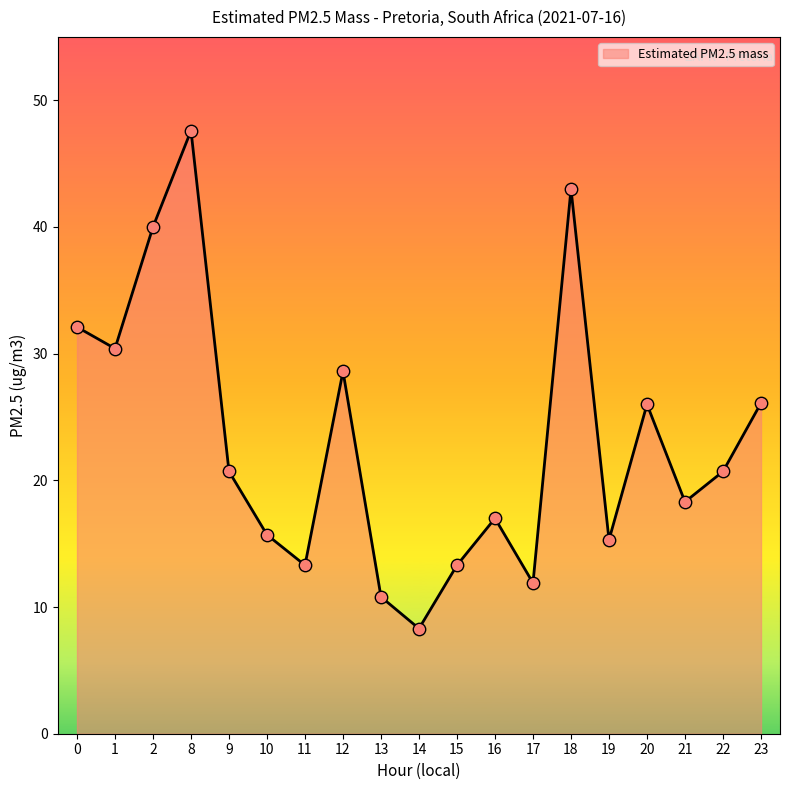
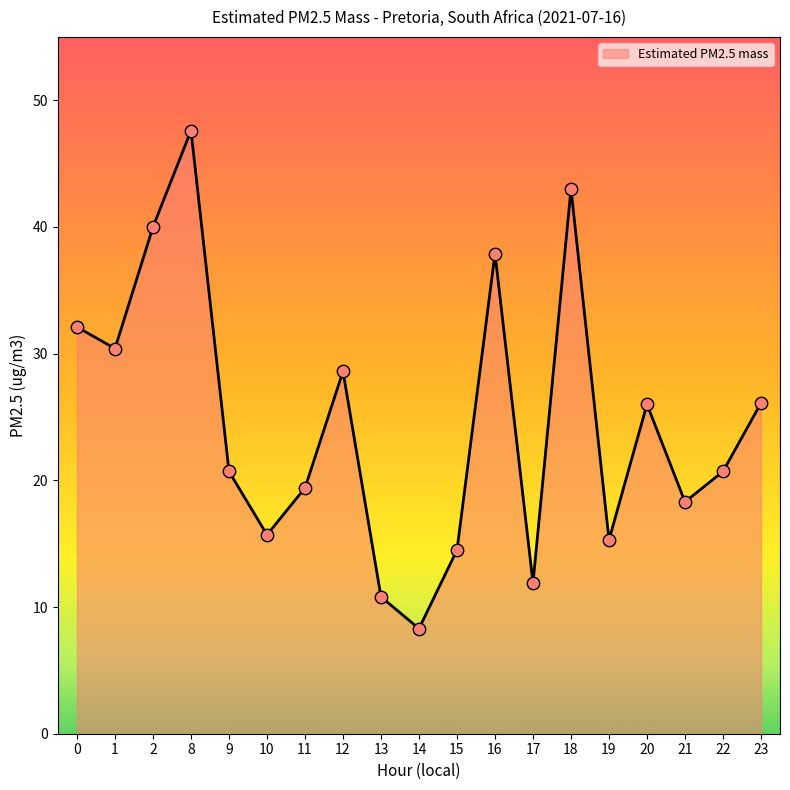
  {
    "0": 32.1,
    "1": 30.4,
    "2": 40.0,
    "8": 47.6,
    "9": 20.7,
    "10": 15.7,
-   "11": 13.3,
+   "11": 19.4,
    "12": 28.6,
    "13": 10.8,
    "14": 8.3,
-   "15": 13.3,
-   "16": 17.0,
+   "15": 14.5,
+   "16": 37.9,
    "17": 11.9,
    "18": 43.0,
    "19": 15.3,
    "20": 26.0,
    "21": 18.3,
    "22": 20.7,
    "23": 26.1
  }
